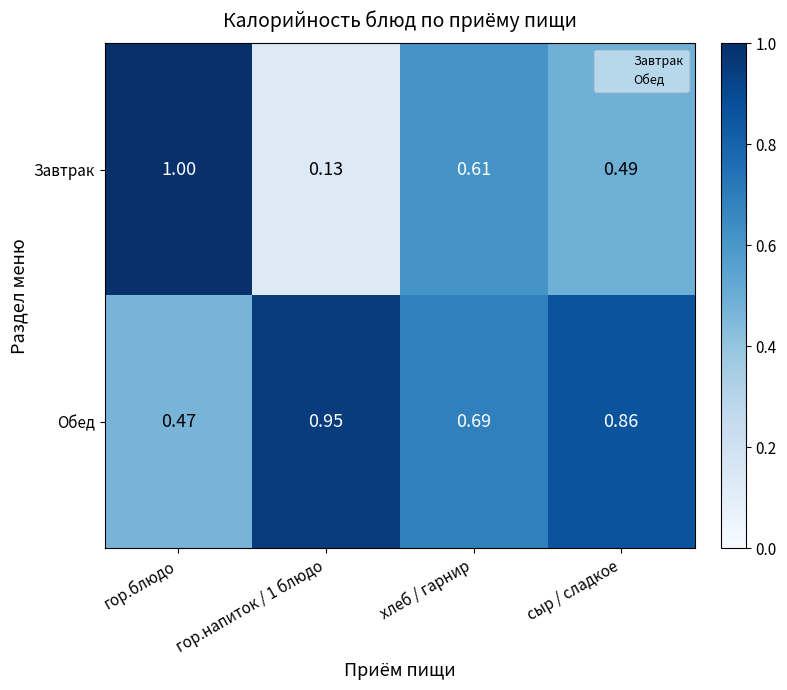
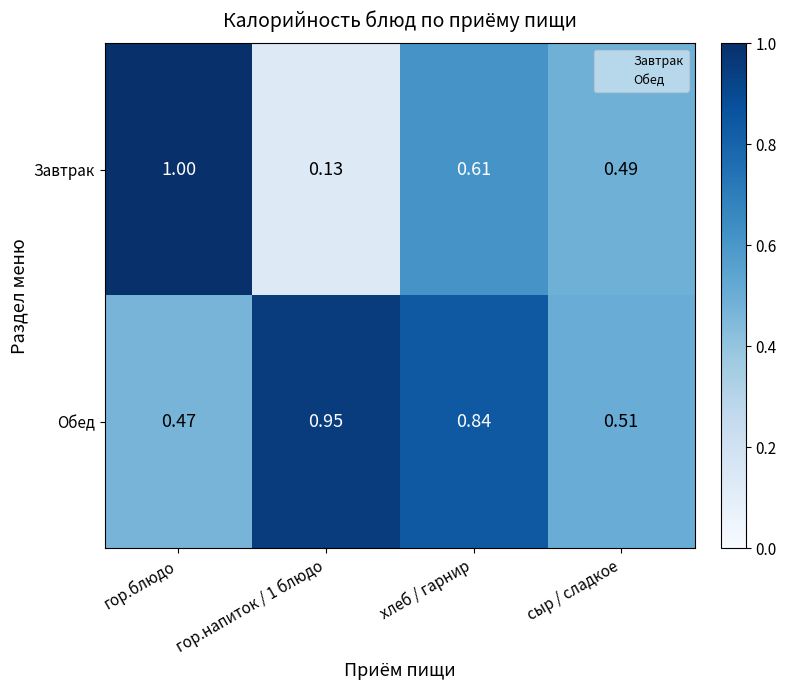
  {
    "Завтрак": {
      "гор.блюдо": 1.00,
      "гор.напиток / 1 блюдо": 0.13,
      "хлеб / гарнир": 0.61,
      "сыр / сладкое": 0.49
    },
    "Обед": {
      "гор.блюдо": 0.47,
      "гор.напиток / 1 блюдо": 0.95,
-     "хлеб / гарнир": 0.69,
-     "сыр / сладкое": 0.86
+     "хлеб / гарнир": 0.84,
+     "сыр / сладкое": 0.51
    }
  }
